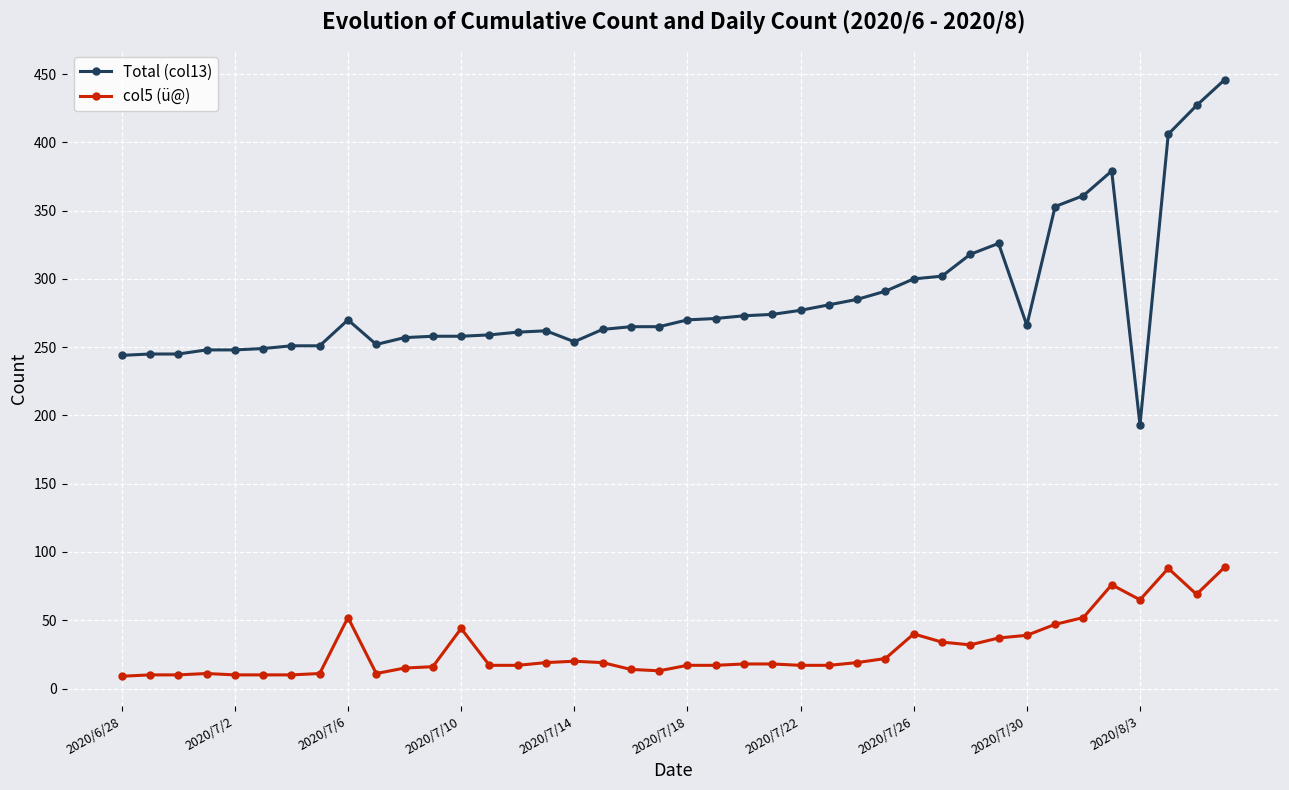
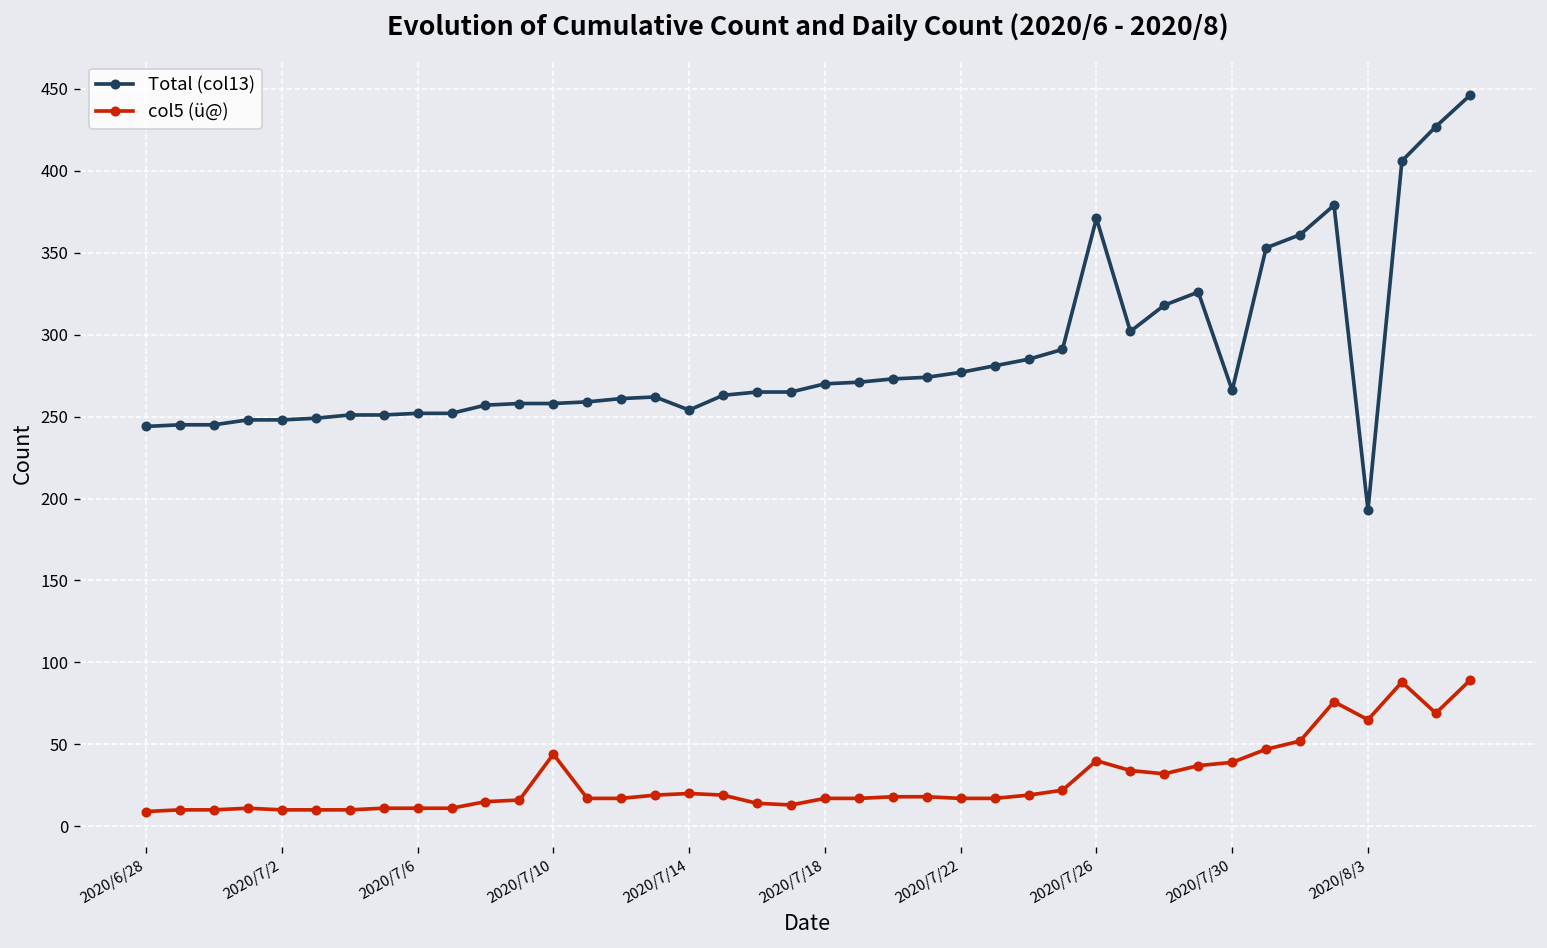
  {
    "Total (col13)": {
      "2020/6/28": 244,
      "2020/7/2": 248,
-     "2020/7/6": 270,
+     "2020/7/6": 252,
      "2020/7/10": 258,
      "2020/7/14": 254,
      "2020/7/18": 270,
      "2020/7/22": 277,
-     "2020/7/26": 300,
+     "2020/7/26": 371,
      "2020/7/30": 266,
      "2020/8/3": 193
    },
    "col5 (ü@)": {
      "2020/6/28": 9,
      "2020/7/2": 10,
-     "2020/7/6": 52,
+     "2020/7/6": 11,
      "2020/7/10": 44,
      "2020/7/14": 20,
      "2020/7/18": 17,
      "2020/7/22": 17,
      "2020/7/26": 40,
      "2020/7/30": 39,
      "2020/8/3": 65
    }
  }
